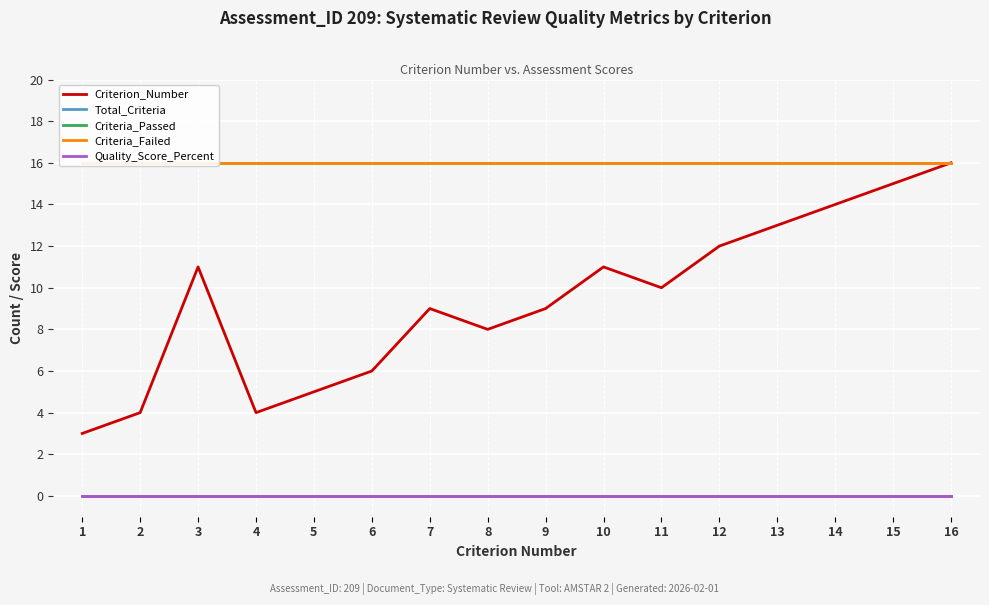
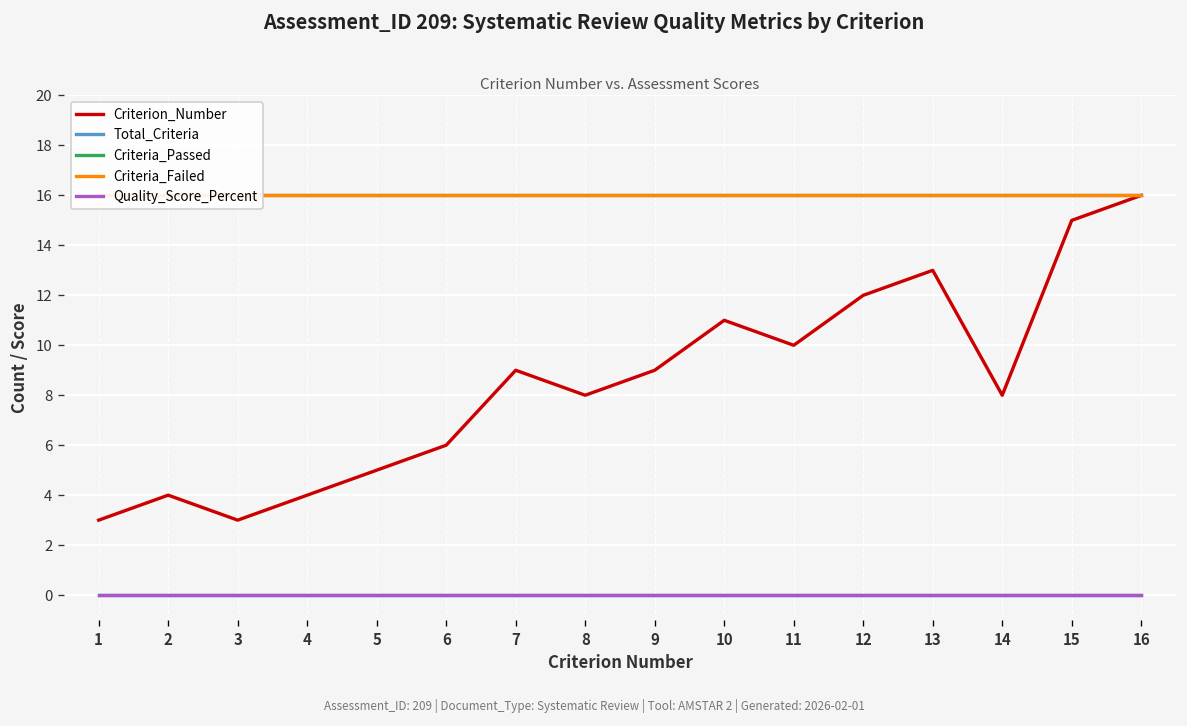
  {
    "Criterion_Number": {
      "1": 3,
      "2": 4,
-     "3": 11,
+     "3": 3,
      "4": 4,
      "5": 5,
      "6": 6,
      "7": 9,
      "8": 8,
      "9": 9,
      "10": 11,
      "11": 10,
      "12": 12,
      "13": 13,
-     "14": 14,
+     "14": 8,
      "15": 15
    },
    "Criteria_Failed": {
      "4": 16,
      "5": 16,
      "6": 16,
      "7": 16,
      "8": 16,
      "9": 16,
      "10": 16,
      "11": 16,
      "12": 16,
      "13": 16,
      "14": 16,
      "15": 16
    },
    "Quality_Score_Percent": {
      "1": 0,
      "2": 0,
      "3": 0,
      "4": 0,
      "5": 0,
      "6": 0,
      "7": 0,
      "8": 0,
      "9": 0,
      "10": 0,
      "11": 0,
      "12": 0,
      "13": 0,
      "14": 0,
      "15": 0,
      "16": 0
    }
  }
